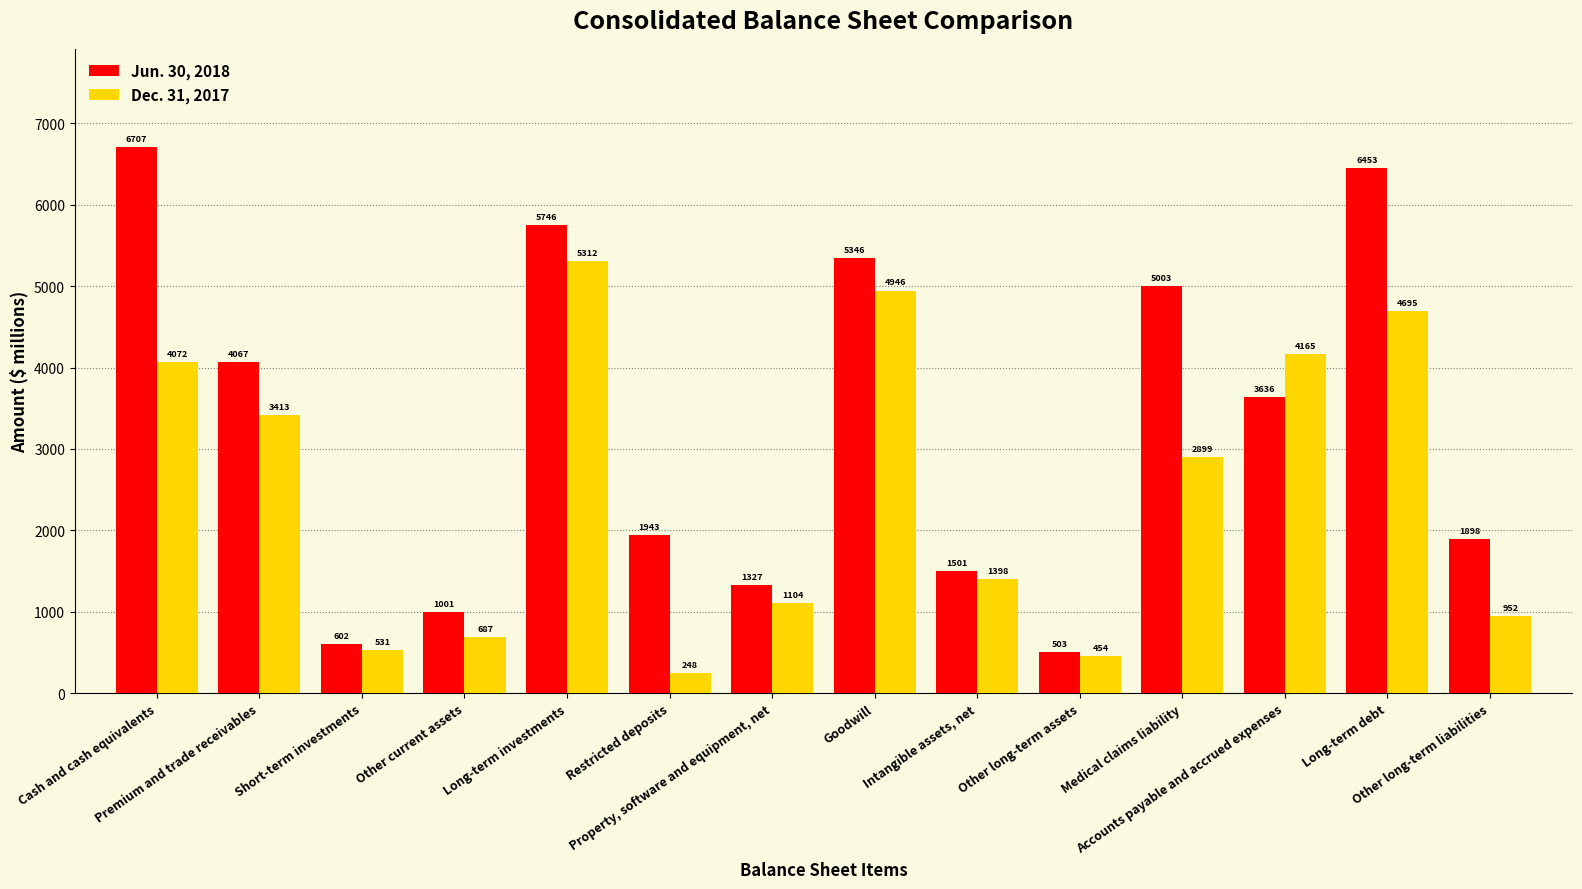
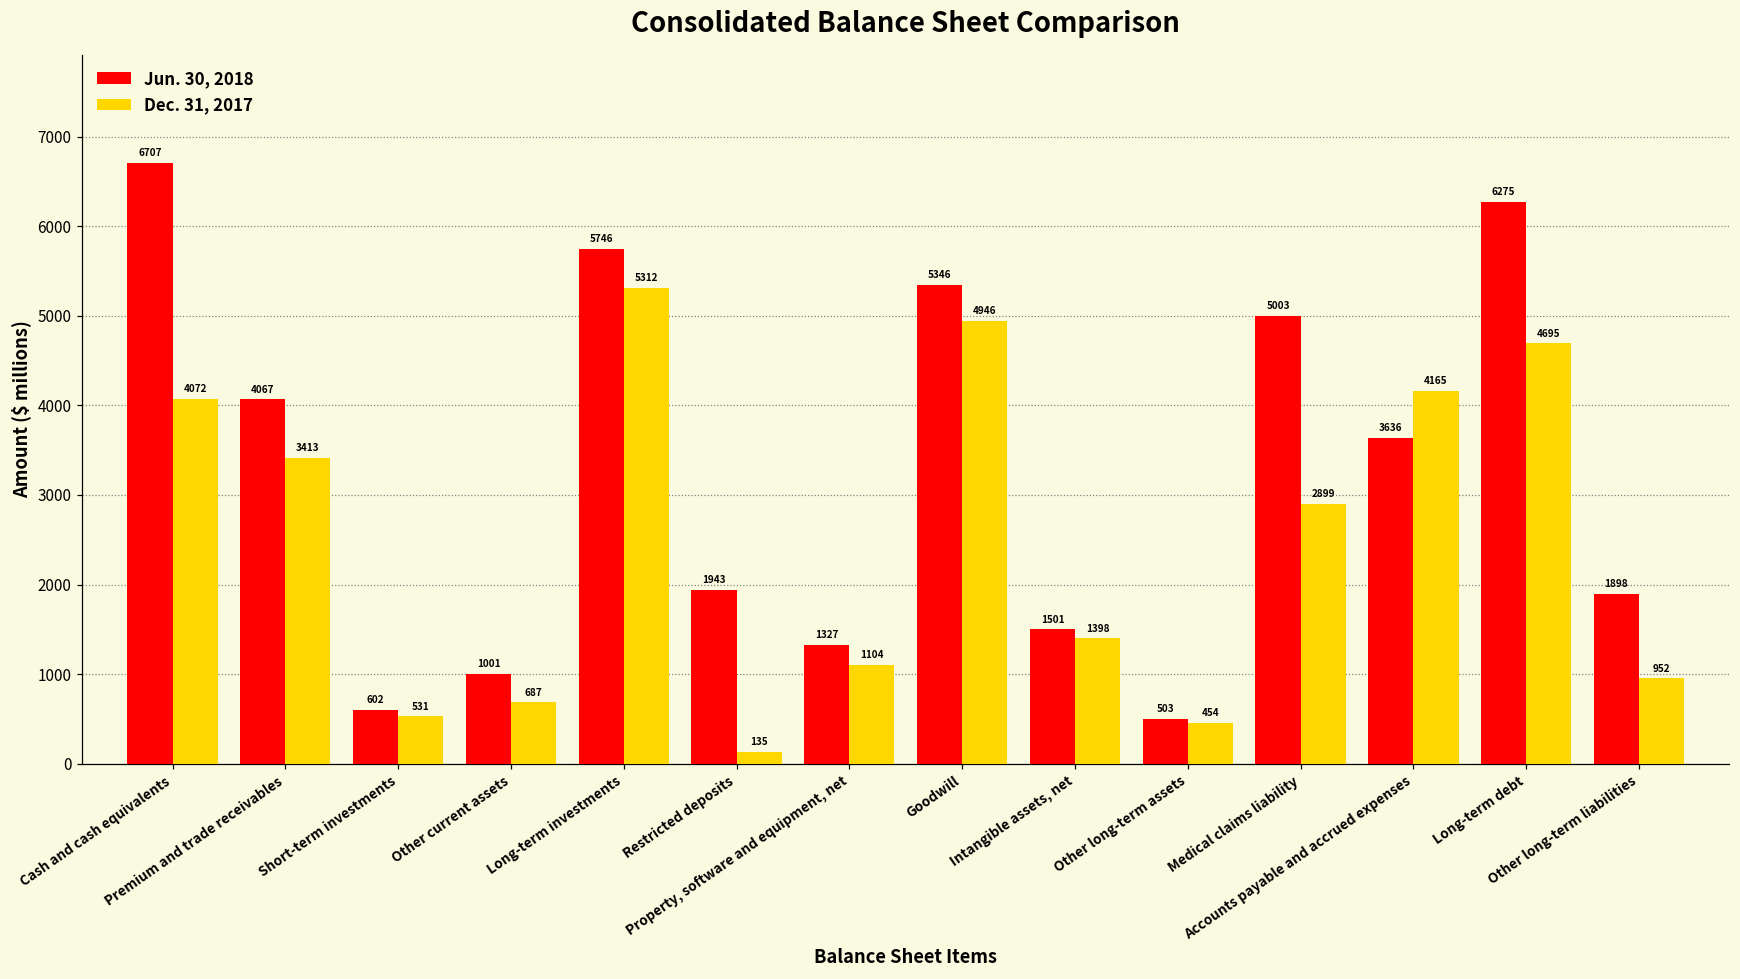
  {
    "Jun. 30, 2018": {
      "Cash and cash equivalents": 6707,
      "Premium and trade receivables": 4067,
      "Short-term investments": 602,
      "Other current assets": 1001,
      "Long-term investments": 5746,
      "Restricted deposits": 1943,
      "Property, software and equipment, net": 1327,
      "Goodwill": 5346,
      "Intangible assets, net": 1501,
      "Other long-term assets": 503,
      "Medical claims liability": 5003,
      "Accounts payable and accrued expenses": 3636,
-     "Long-term debt": 6453,
+     "Long-term debt": 6275,
      "Other long-term liabilities": 1898
    },
    "Dec. 31, 2017": {
      "Cash and cash equivalents": 4072,
      "Premium and trade receivables": 3413,
      "Short-term investments": 531,
      "Other current assets": 687,
      "Long-term investments": 5312,
-     "Restricted deposits": 248,
+     "Restricted deposits": 135,
      "Property, software and equipment, net": 1104,
      "Goodwill": 4946,
      "Intangible assets, net": 1398,
      "Other long-term assets": 454,
      "Medical claims liability": 2899,
      "Accounts payable and accrued expenses": 4165,
      "Long-term debt": 4695,
      "Other long-term liabilities": 952
    }
  }
